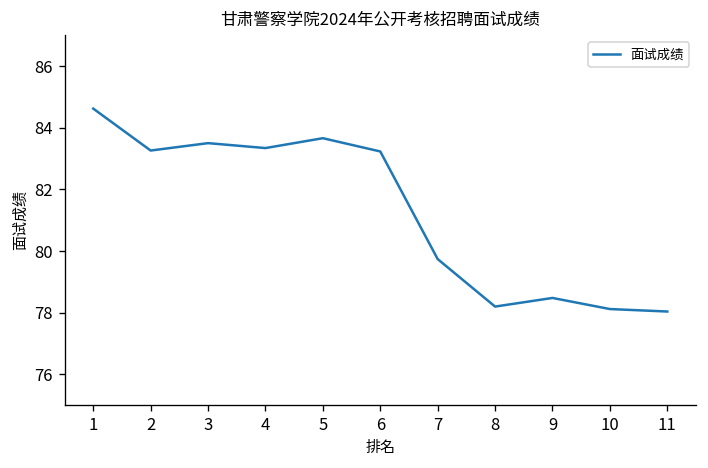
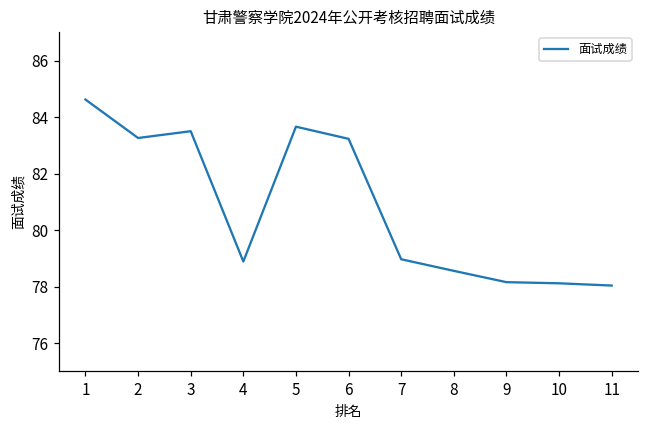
  {
    "1": 84.6,
    "2": 83.3,
    "3": 83.5,
-   "4": 83.3,
+   "4": 78.9,
    "5": 83.7,
    "6": 83.2,
-   "7": 79.7,
-   "8": 78.2,
-   "9": 78.5,
+   "7": 79.0,
+   "8": 78.6,
+   "9": 78.2,
    "10": 78.1,
    "11": 78.0
  }
